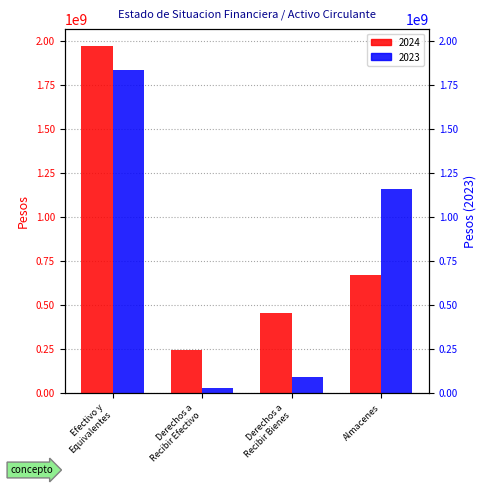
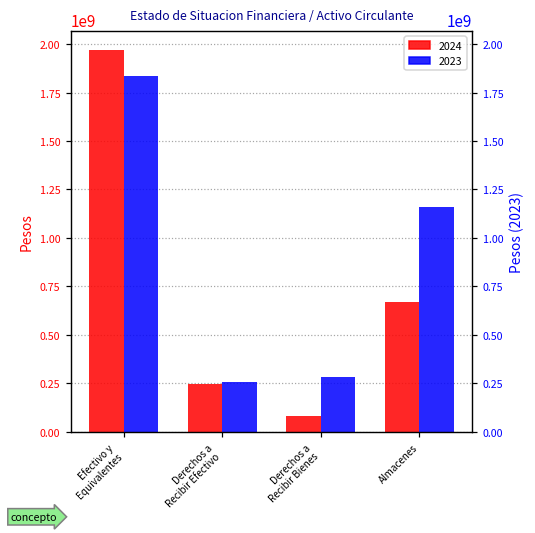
  {
    "2024": {
      "Efectivo y Equivalentes": 1970000000,
      "Derechos a Recibir Efectivo": 240000000,
-     "Derechos a Recibir Bienes": 450000000,
+     "Derechos a Recibir Bienes": 80000000,
      "Almacenes": 670000000
    },
    "2023": {
      "Efectivo y Equivalentes": 1840000000,
-     "Derechos a Recibir Efectivo": 30000000,
-     "Derechos a Recibir Bienes": 90000000,
+     "Derechos a Recibir Efectivo": 260000000,
+     "Derechos a Recibir Bienes": 280000000,
      "Almacenes": 1160000000
    }
  }
